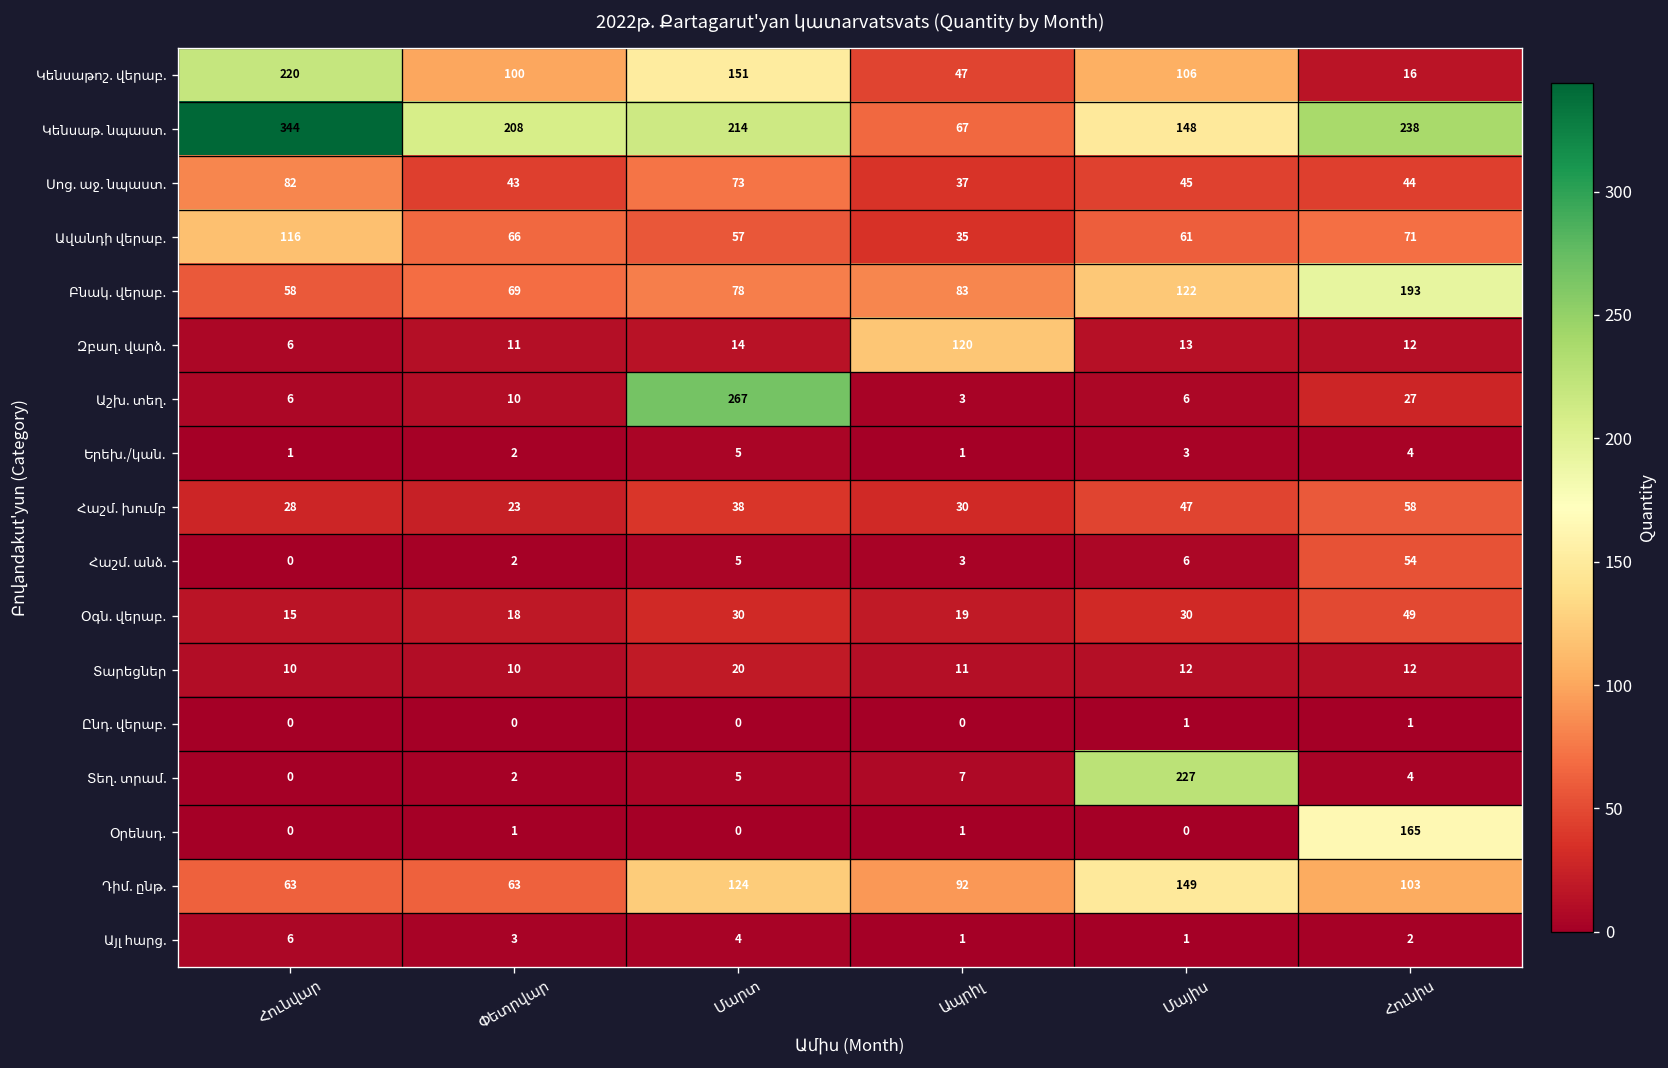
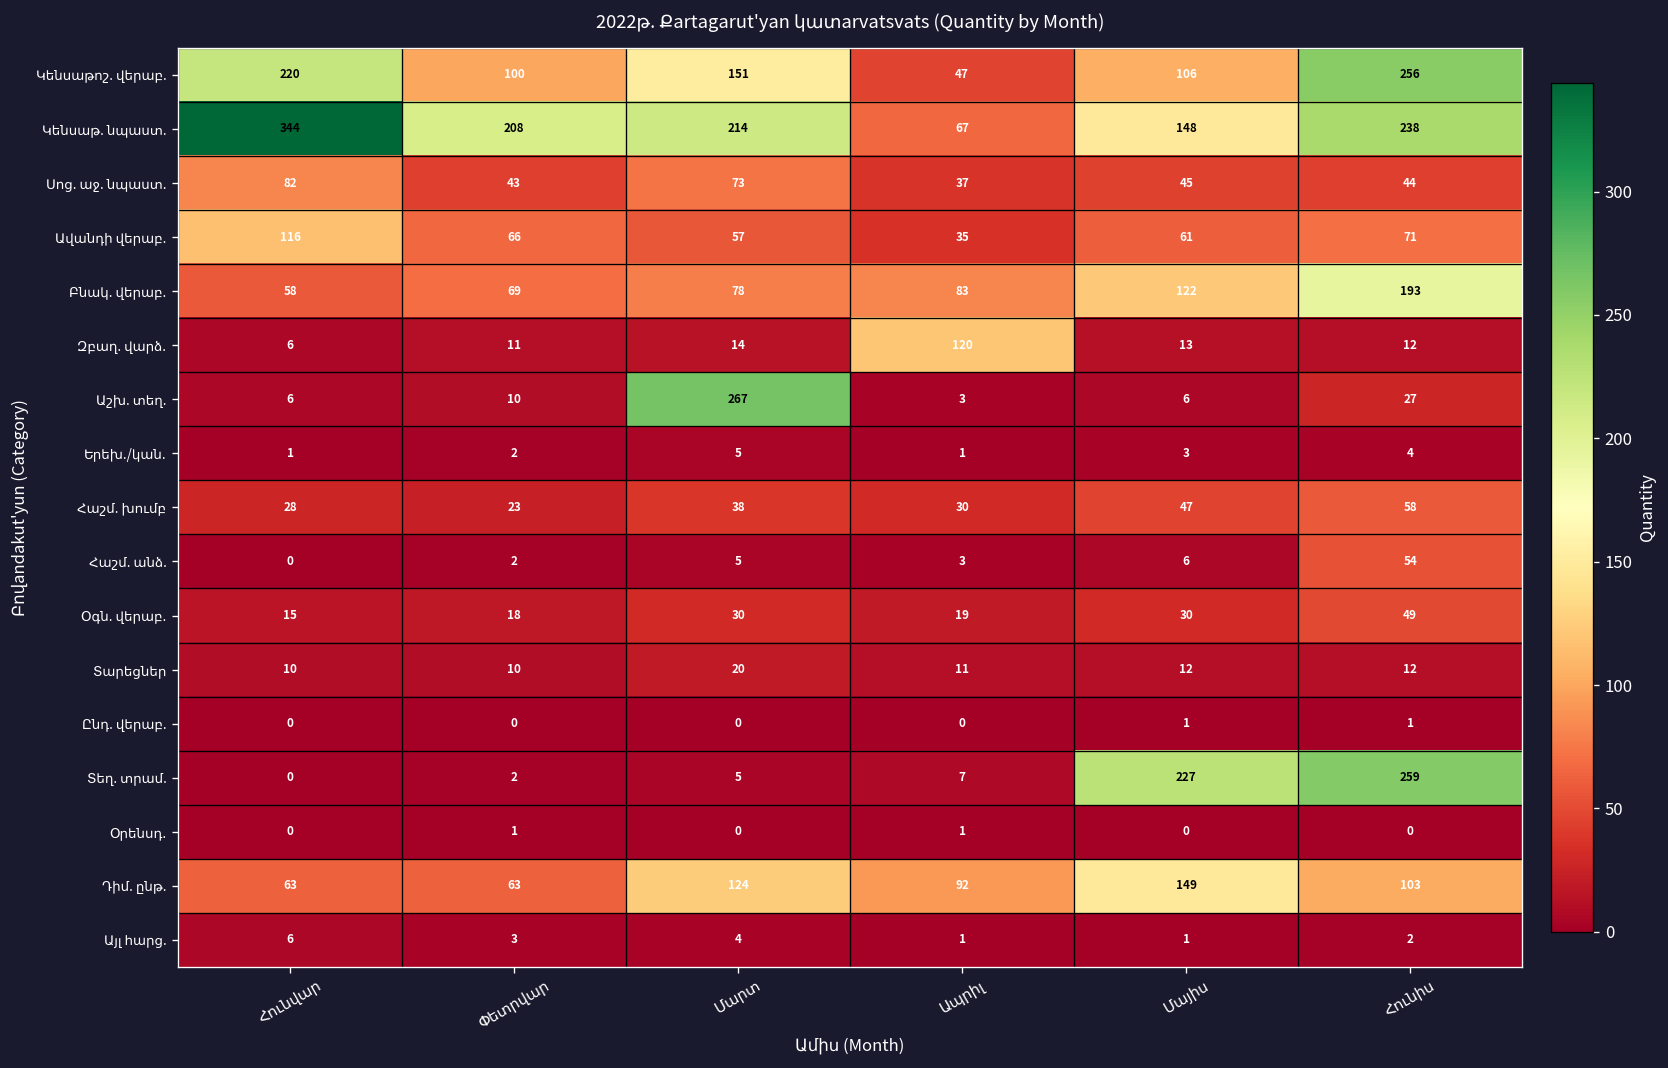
  {
    "Կենսաթոշ. վերաբ.": {
      "Հունվար": 220,
      "Փետրվար": 100,
      "Մարտ": 151,
      "Ապրիլ": 47,
      "Մայիս": 106,
-     "Հունիս": 16
+     "Հունիս": 256
    },
    "Կենսաթ. նպաստ.": {
      "Հունվար": 344,
      "Փետրվար": 208,
      "Մարտ": 214,
      "Ապրիլ": 67,
      "Մայիս": 148,
      "Հունիս": 238
    },
    "Սոց. աջ. նպաստ.": {
      "Հունվար": 82,
      "Փետրվար": 43,
      "Մարտ": 73,
      "Ապրիլ": 37,
      "Մայիս": 45,
      "Հունիս": 44
    },
    "Ավանդի վերաբ.": {
      "Հունվար": 116,
      "Փետրվար": 66,
      "Մարտ": 57,
      "Ապրիլ": 35,
      "Մայիս": 61,
      "Հունիս": 71
    },
    "Բնակ. վերաբ.": {
      "Հունվար": 58,
      "Փետրվար": 69,
      "Մարտ": 78,
      "Ապրիլ": 83,
      "Մայիս": 122,
      "Հունիս": 193
    },
    "Զբաղ. վարձ.": {
      "Հունվար": 6,
      "Փետրվար": 11,
      "Մարտ": 14,
      "Ապրիլ": 120,
      "Մայիս": 13,
      "Հունիս": 12
    },
    "Աշխ. տեղ.": {
      "Հունվար": 6,
      "Փետրվար": 10,
      "Մարտ": 267,
      "Ապրիլ": 3,
      "Մայիս": 6,
      "Հունիս": 27
    },
    "Երեխ./կան.": {
      "Հունվար": 1,
      "Փետրվար": 2,
      "Մարտ": 5,
      "Ապրիլ": 1,
      "Մայիս": 3,
      "Հունիս": 4
    },
    "Հաշմ. խումբ": {
      "Հունվար": 28,
      "Փետրվար": 23,
      "Մարտ": 38,
      "Ապրիլ": 30,
      "Մայիս": 47,
      "Հունիս": 58
    },
    "Հաշմ. անձ.": {
      "Հունվար": 0,
      "Փետրվար": 2,
      "Մարտ": 5,
      "Ապրիլ": 3,
      "Մայիս": 6,
      "Հունիս": 54
    },
    "Օգն. վերաբ.": {
      "Հունվար": 15,
      "Փետրվար": 18,
      "Մարտ": 30,
      "Ապրիլ": 19,
      "Մայիս": 30,
      "Հունիս": 49
    },
    "Տարեցներ": {
      "Հունվար": 10,
      "Փետրվար": 10,
      "Մարտ": 20,
      "Ապրիլ": 11,
      "Մայիս": 12,
      "Հունիս": 12
    },
    "Ընդ. վերաբ.": {
      "Հունվար": 0,
      "Փետրվար": 0,
      "Մարտ": 0,
      "Ապրիլ": 0,
      "Մայիս": 1,
      "Հունիս": 1
    },
    "Տեղ. տրամ.": {
      "Հունվար": 0,
      "Փետրվար": 2,
      "Մարտ": 5,
      "Ապրիլ": 7,
      "Մայիս": 227,
-     "Հունիս": 4
+     "Հունիս": 259
    },
    "Օրենսդ.": {
      "Հունվար": 0,
      "Փետրվար": 1,
      "Մարտ": 0,
      "Ապրիլ": 1,
      "Մայիս": 0,
-     "Հունիս": 165
+     "Հունիս": 0
    },
    "Դիմ. ընթ.": {
      "Հունվար": 63,
      "Փետրվար": 63,
      "Մարտ": 124,
      "Ապրիլ": 92,
      "Մայիս": 149,
      "Հունիս": 103
    },
    "Այլ հարց.": {
      "Հունվար": 6,
      "Փետրվար": 3,
      "Մարտ": 4,
      "Ապրիլ": 1,
      "Մայիս": 1,
      "Հունիս": 2
    }
  }
